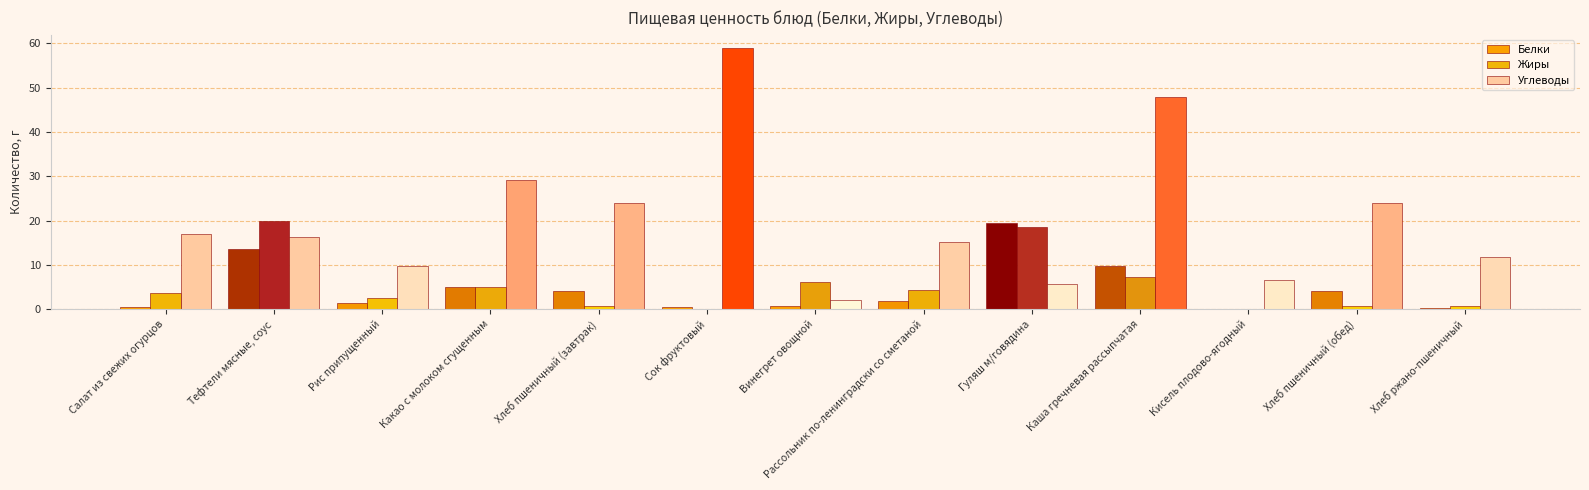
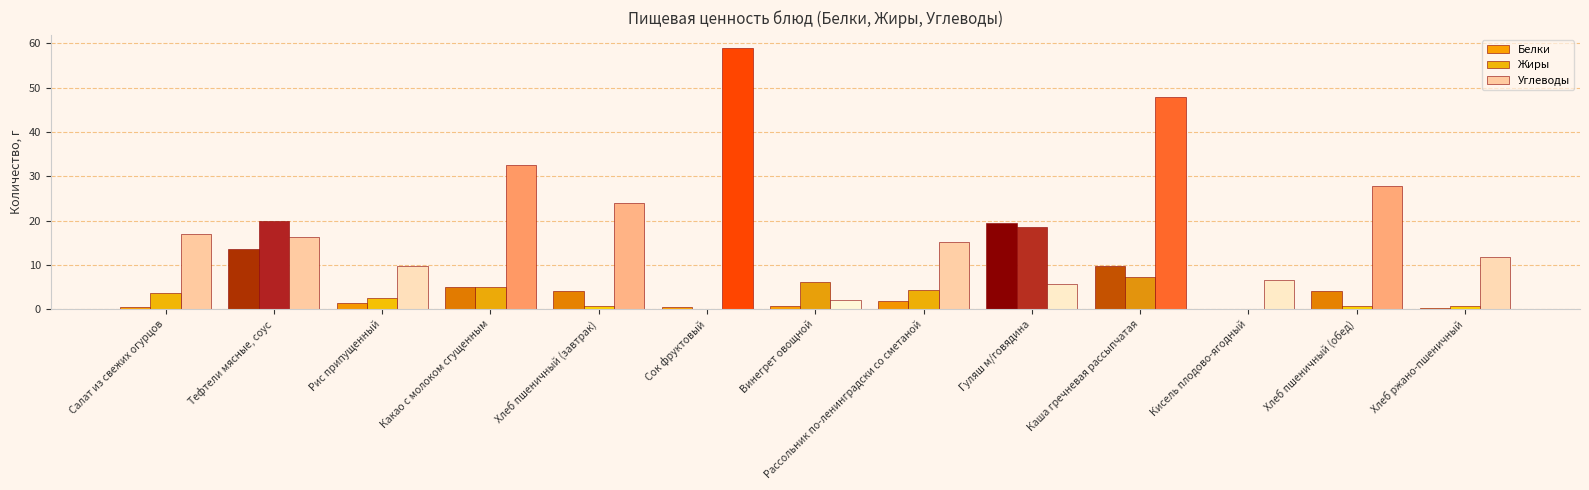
  {
    "Углеводы": {
      "Салат из свежих огурцов": 17,
      "Тефтели мясные, соус": 16,
      "Рис припущенный": 10,
-     "Какао с молоком сгущенным": 29,
+     "Какао с молоком сгущенным": 33,
      "Хлеб пшеничный (завтрак)": 24,
      "Сок фруктовый": 59,
      "Винегрет овощной": 2,
      "Рассольник по-ленинградски со сметаной": 15,
      "Гуляш м/говядина": 6,
      "Каша гречневая рассыпчатая": 48,
      "Кисель плодово-ягодный": 7,
-     "Хлеб пшеничный (обед)": 24,
+     "Хлеб пшеничный (обед)": 28,
      "Хлеб ржано-пшеничный": 12
    }
  }
